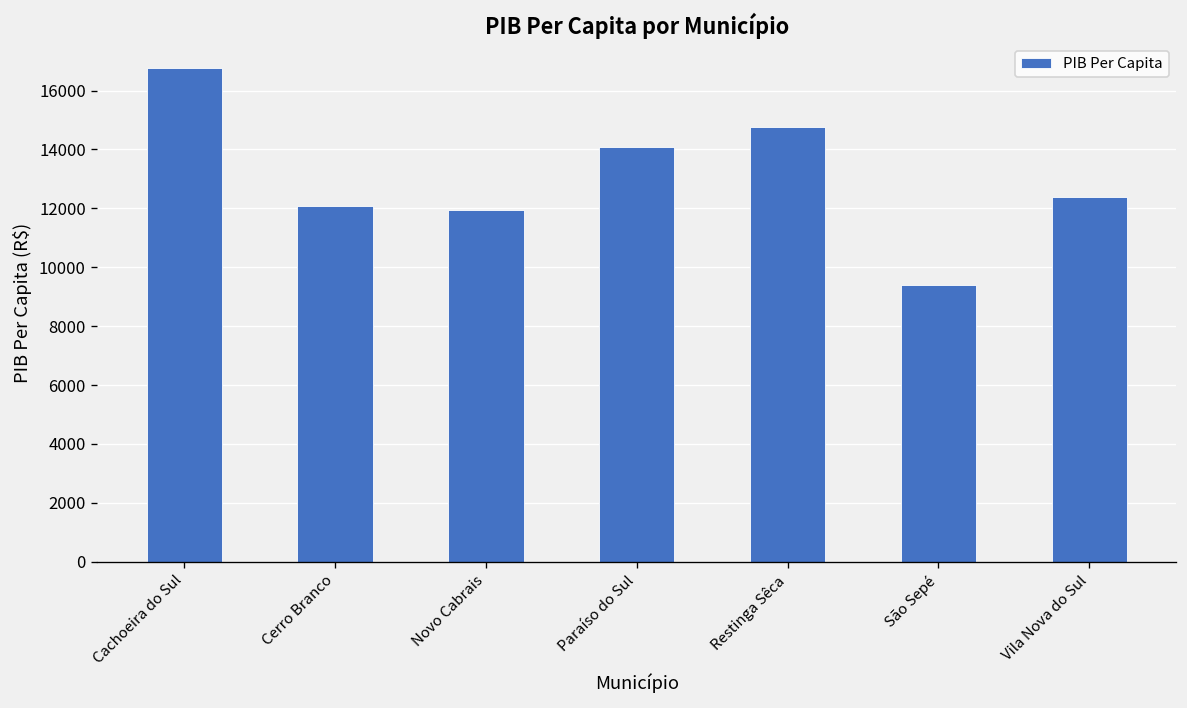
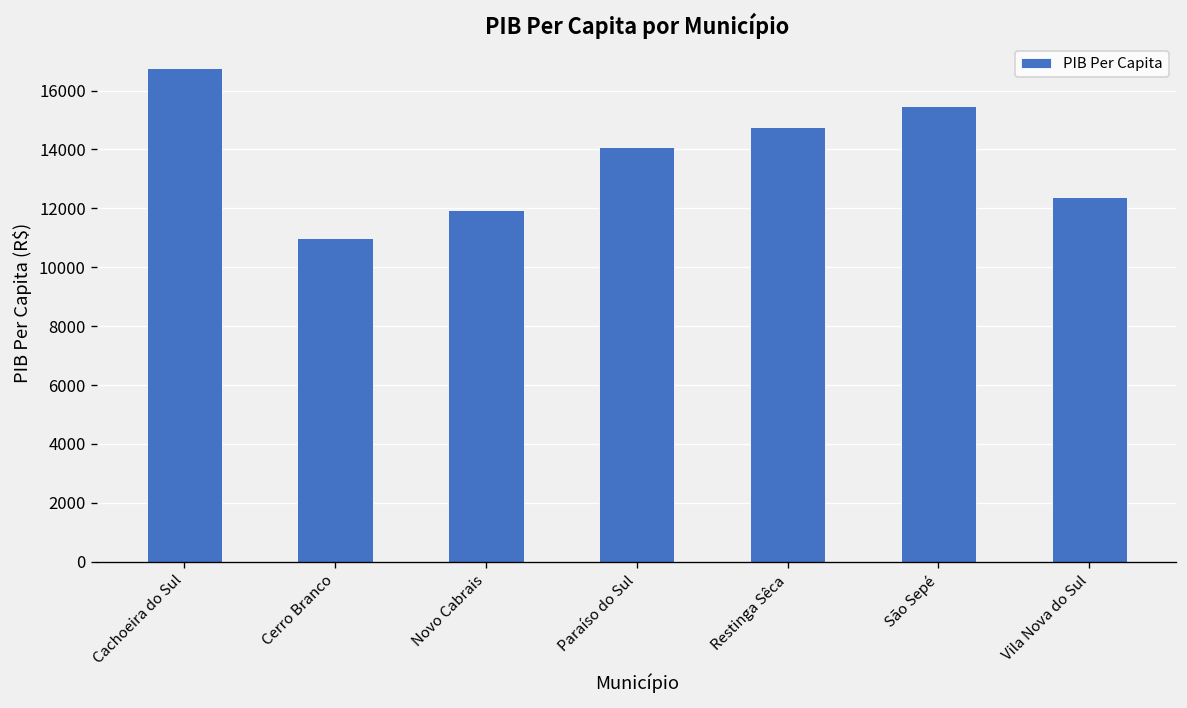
  {
    "Cachoeira do Sul": 16800,
-   "Cerro Branco": 12100,
+   "Cerro Branco": 11000,
    "Novo Cabrais": 12000,
    "Paraíso do Sul": 14100,
    "Restinga Sêca": 14800,
-   "São Sepé": 9400,
+   "São Sepé": 15500,
    "Vila Nova do Sul": 12400
  }
